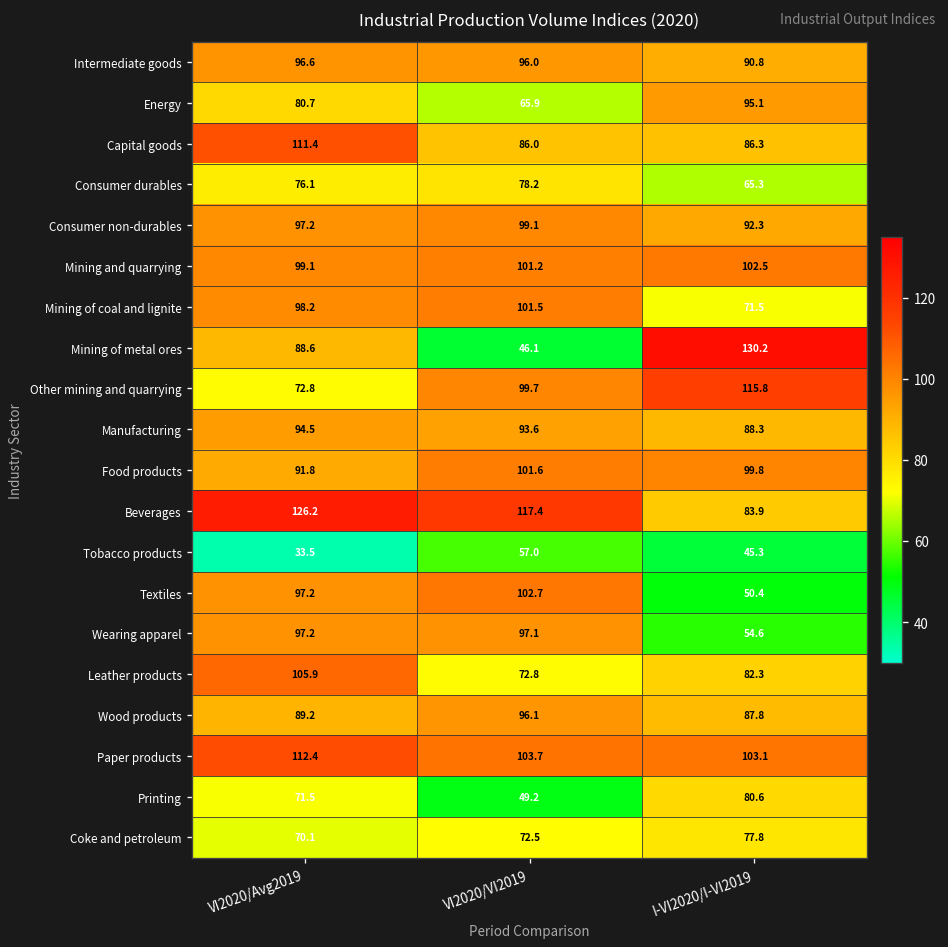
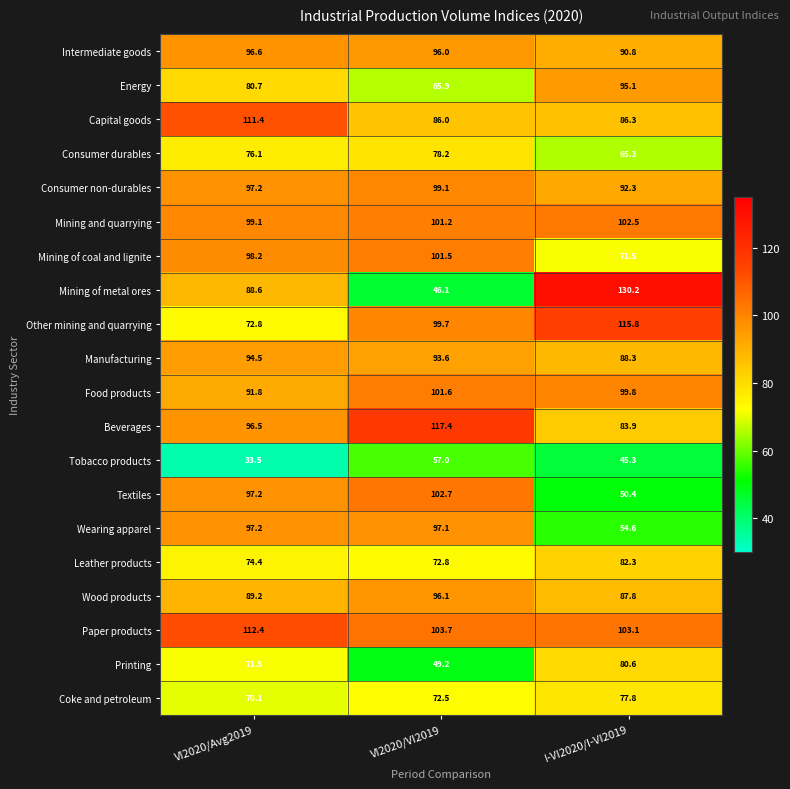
  {
    "Intermediate goods": {
      "VI2020/Avg2019": 96.6,
      "VI2020/VI2019": 96.0,
      "I-VI2020/I-VI2019": 90.8
    },
    "Energy": {
      "VI2020/Avg2019": 80.7,
      "VI2020/VI2019": 65.9,
      "I-VI2020/I-VI2019": 95.1
    },
    "Capital goods": {
      "VI2020/Avg2019": 111.4,
      "VI2020/VI2019": 86.0,
      "I-VI2020/I-VI2019": 86.3
    },
    "Consumer durables": {
      "VI2020/Avg2019": 76.1,
      "VI2020/VI2019": 78.2,
      "I-VI2020/I-VI2019": 65.3
    },
    "Consumer non-durables": {
      "VI2020/Avg2019": 97.2,
      "VI2020/VI2019": 99.1,
      "I-VI2020/I-VI2019": 92.3
    },
    "Mining and quarrying": {
      "VI2020/Avg2019": 99.1,
      "VI2020/VI2019": 101.2,
      "I-VI2020/I-VI2019": 102.5
    },
    "Mining of coal and lignite": {
      "VI2020/Avg2019": 98.2,
      "VI2020/VI2019": 101.5,
      "I-VI2020/I-VI2019": 71.5
    },
    "Mining of metal ores": {
      "VI2020/Avg2019": 88.6,
      "VI2020/VI2019": 46.1,
      "I-VI2020/I-VI2019": 130.2
    },
    "Other mining and quarrying": {
      "VI2020/Avg2019": 72.8,
      "VI2020/VI2019": 99.7,
      "I-VI2020/I-VI2019": 115.8
    },
    "Manufacturing": {
      "VI2020/Avg2019": 94.5,
      "VI2020/VI2019": 93.6,
      "I-VI2020/I-VI2019": 88.3
    },
    "Food products": {
      "VI2020/Avg2019": 91.8,
      "VI2020/VI2019": 101.6,
      "I-VI2020/I-VI2019": 99.8
    },
    "Beverages": {
-     "VI2020/Avg2019": 126.2,
+     "VI2020/Avg2019": 96.5,
      "VI2020/VI2019": 117.4,
      "I-VI2020/I-VI2019": 83.9
    },
    "Tobacco products": {
      "VI2020/Avg2019": 33.5,
      "VI2020/VI2019": 57.0,
      "I-VI2020/I-VI2019": 45.3
    },
    "Textiles": {
      "VI2020/Avg2019": 97.2,
      "VI2020/VI2019": 102.7,
      "I-VI2020/I-VI2019": 50.4
    },
    "Wearing apparel": {
      "VI2020/Avg2019": 97.2,
      "VI2020/VI2019": 97.1,
      "I-VI2020/I-VI2019": 54.6
    },
    "Leather products": {
-     "VI2020/Avg2019": 105.9,
+     "VI2020/Avg2019": 74.4,
      "VI2020/VI2019": 72.8,
      "I-VI2020/I-VI2019": 82.3
    },
    "Wood products": {
      "VI2020/Avg2019": 89.2,
      "VI2020/VI2019": 96.1,
      "I-VI2020/I-VI2019": 87.8
    },
    "Paper products": {
      "VI2020/Avg2019": 112.4,
      "VI2020/VI2019": 103.7,
      "I-VI2020/I-VI2019": 103.1
    },
    "Printing": {
      "VI2020/Avg2019": 71.5,
      "VI2020/VI2019": 49.2,
      "I-VI2020/I-VI2019": 80.6
    },
    "Coke and petroleum": {
      "VI2020/Avg2019": 70.1,
      "VI2020/VI2019": 72.5,
      "I-VI2020/I-VI2019": 77.8
    }
  }
